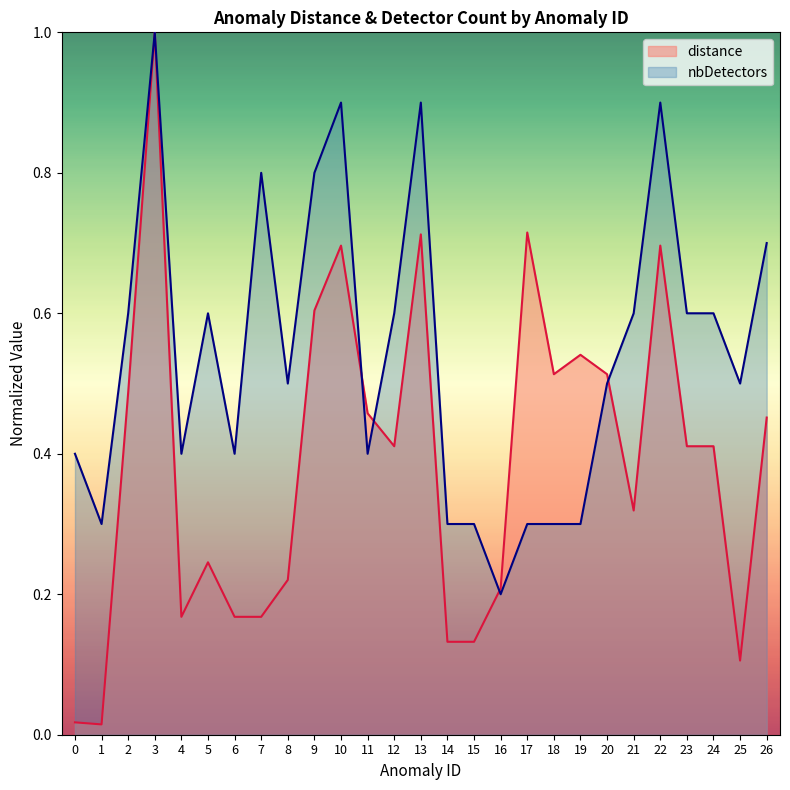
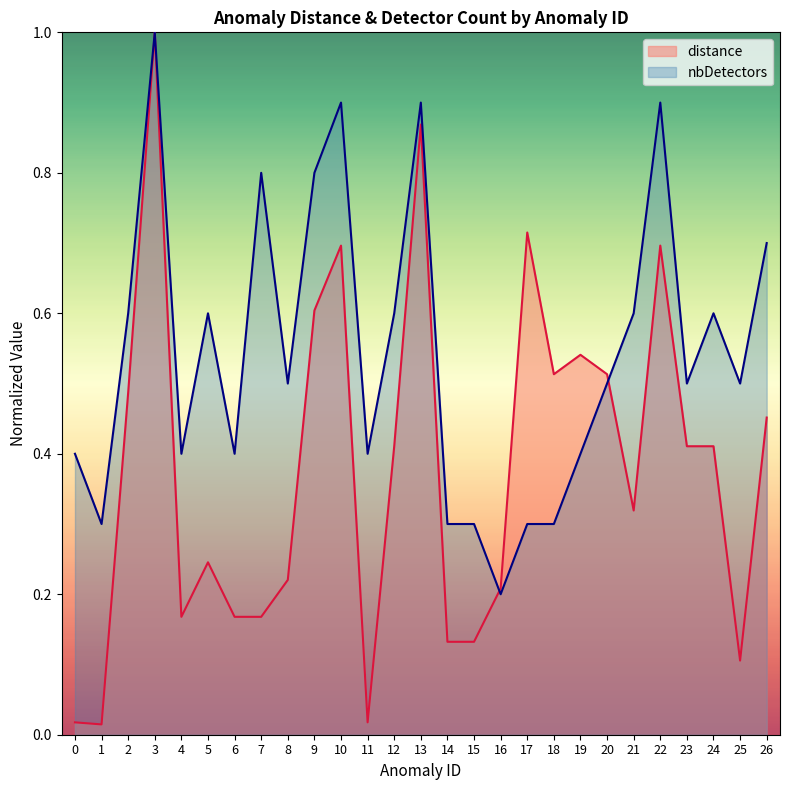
  {
    "distance": {
      "0": 0.02,
      "1": 0.01,
      "2": 0.49,
      "4": 0.17,
      "5": 0.25,
      "6": 0.17,
      "7": 0.17,
      "8": 0.22,
      "9": 0.60,
      "10": 0.70,
-     "11": 0.46,
+     "11": 0.02,
      "12": 0.41,
-     "13": 0.71,
+     "13": 0.87,
      "14": 0.13,
      "15": 0.13,
      "16": 0.21,
      "17": 0.72,
      "18": 0.51,
      "19": 0.54,
      "20": 0.51,
      "21": 0.32,
      "22": 0.70,
      "23": 0.41,
      "24": 0.41,
      "25": 0.11,
      "26": 0.45
    },
    "nbDetectors": {
      "0": 0.40,
      "1": 0.30,
      "2": 0.60,
      "4": 0.40,
      "5": 0.60,
      "6": 0.40,
      "7": 0.80,
      "8": 0.50,
      "9": 0.80,
      "10": 0.90,
      "11": 0.40,
      "12": 0.60,
      "13": 0.90,
      "14": 0.30,
      "15": 0.30,
      "16": 0.20,
      "17": 0.30,
      "18": 0.30,
-     "19": 0.30,
+     "19": 0.40,
      "20": 0.50,
      "21": 0.60,
      "22": 0.90,
-     "23": 0.60,
+     "23": 0.50,
      "24": 0.60,
      "25": 0.50,
      "26": 0.70
    }
  }
